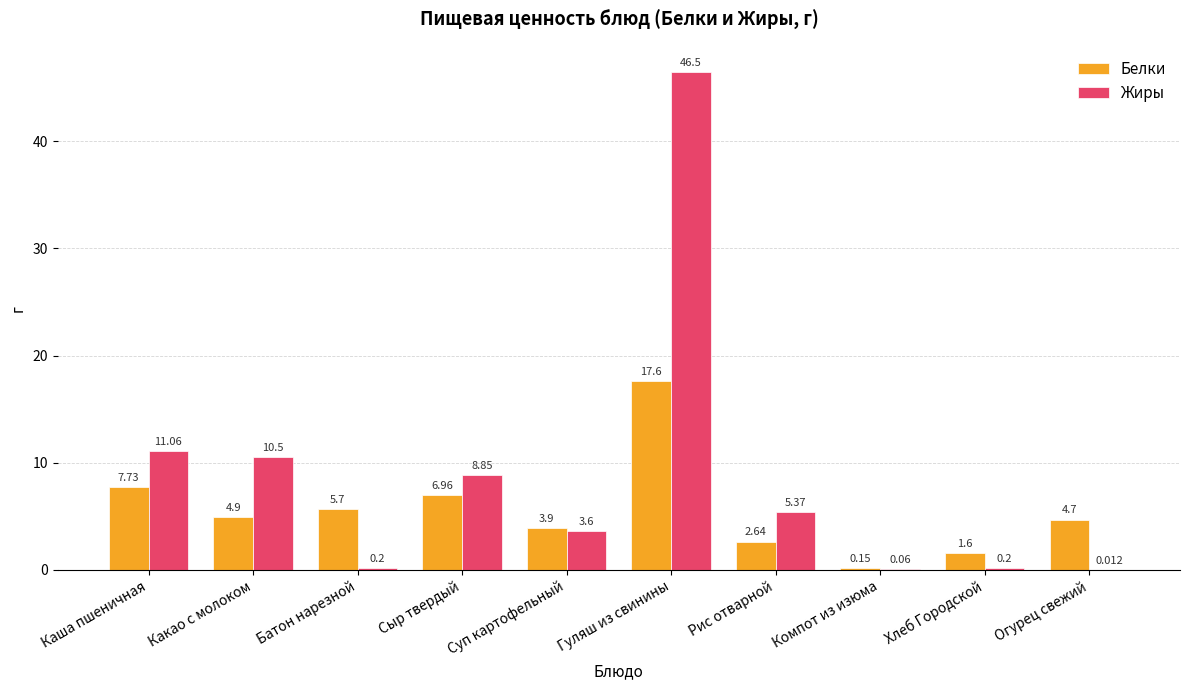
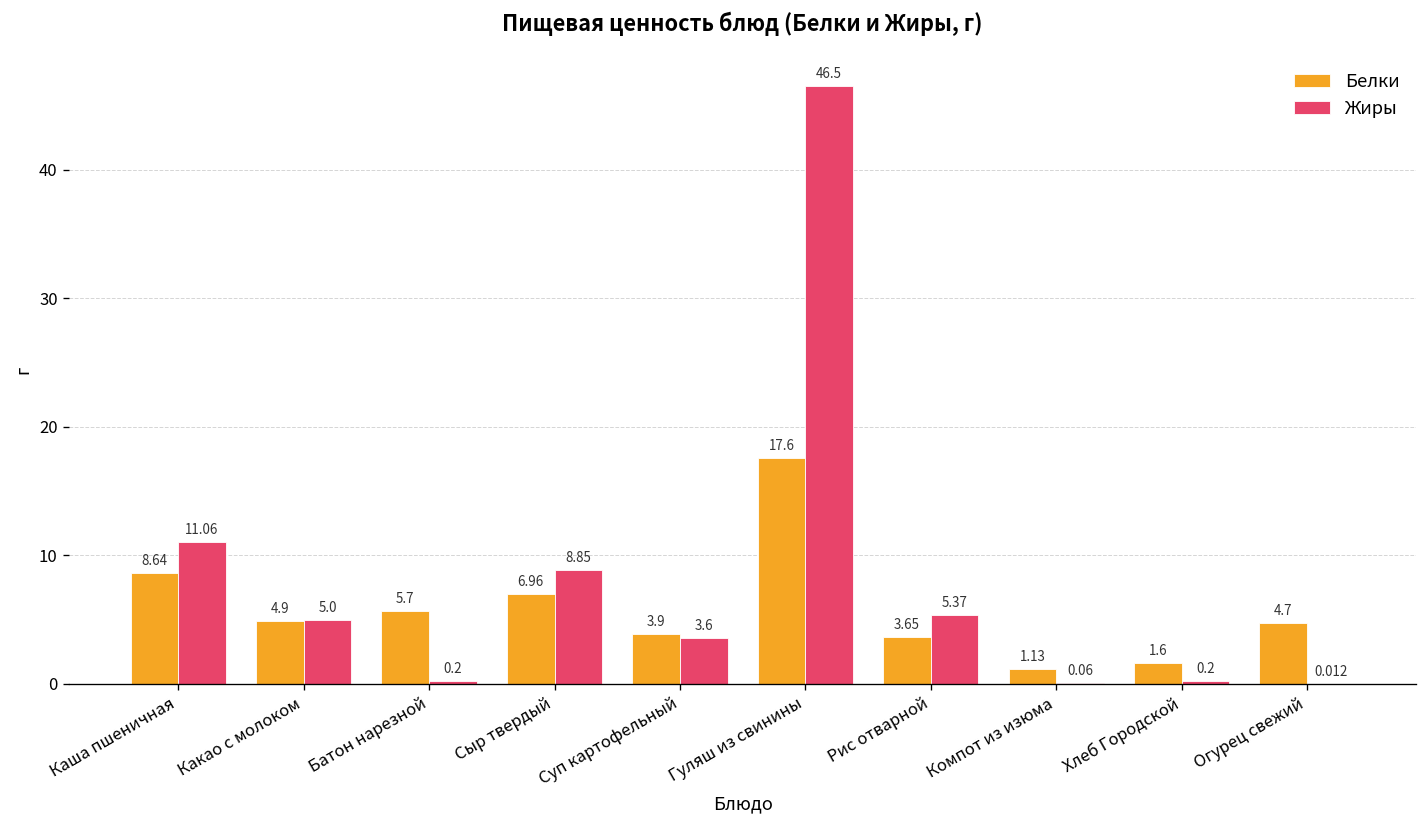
  {
    "Белки": {
-     "Каша пшеничная": 7.73,
+     "Каша пшеничная": 8.64,
      "Какао с молоком": 4.9,
      "Батон нарезной": 5.7,
      "Сыр твердый": 6.96,
      "Суп картофельный": 3.9,
      "Гуляш из свинины": 17.6,
-     "Рис отварной": 2.64,
-     "Компот из изюма": 0.15,
+     "Рис отварной": 3.65,
+     "Компот из изюма": 1.13,
      "Хлеб Городской": 1.6,
      "Огурец свежий": 4.7
    },
    "Жиры": {
      "Каша пшеничная": 11.06,
-     "Какао с молоком": 10.5,
+     "Какао с молоком": 5.0,
      "Батон нарезной": 0.2,
      "Сыр твердый": 8.85,
      "Суп картофельный": 3.6,
      "Гуляш из свинины": 46.5,
      "Рис отварной": 5.37,
      "Компот из изюма": 0.06,
      "Хлеб Городской": 0.2,
      "Огурец свежий": 0.012
    }
  }
